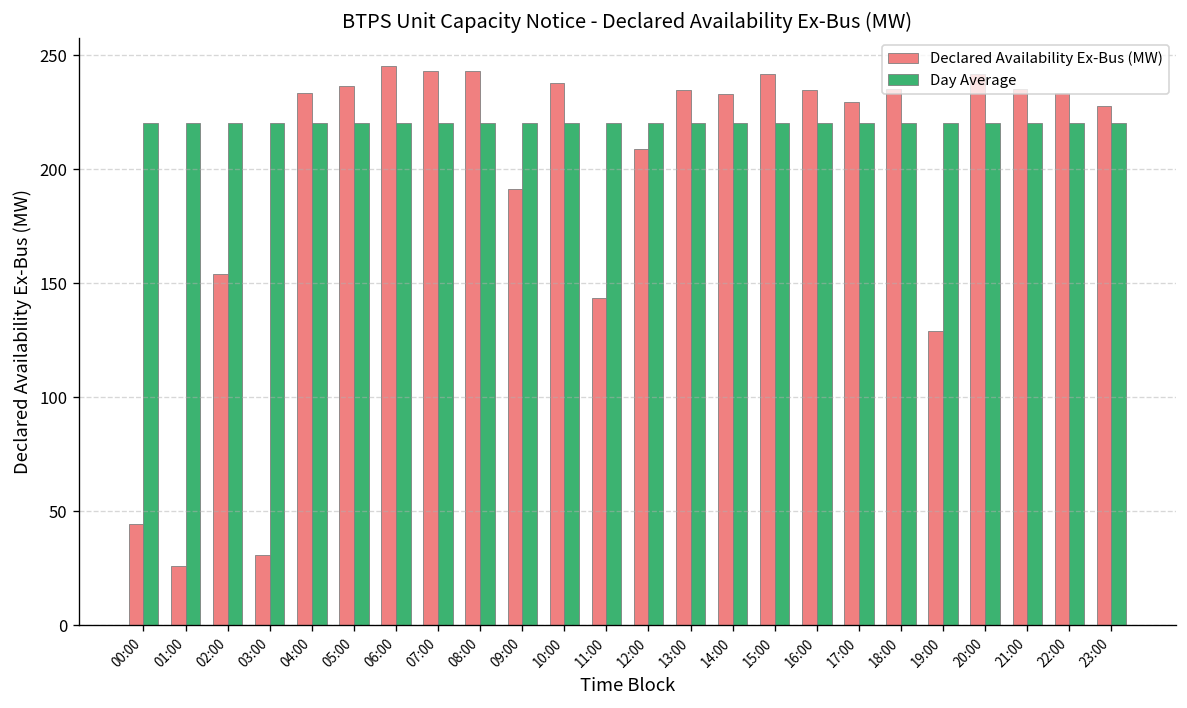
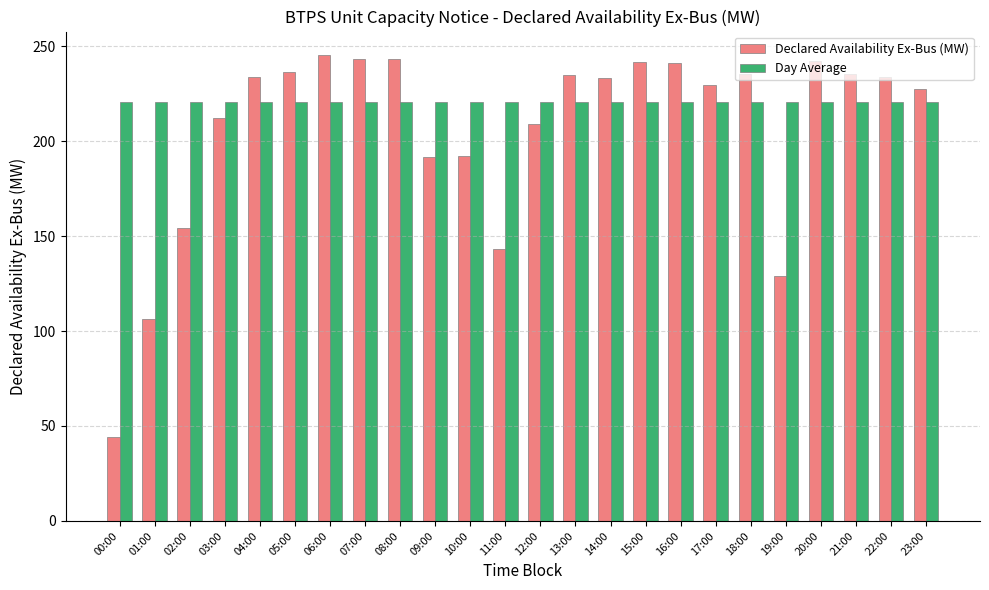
  {
    "Declared Availability Ex-Bus (MW)": {
      "00:00": 44,
-     "01:00": 26,
+     "01:00": 106,
      "02:00": 154,
-     "03:00": 31,
+     "03:00": 212,
      "04:00": 234,
      "05:00": 236,
      "06:00": 245,
      "07:00": 243,
      "08:00": 243,
      "09:00": 192,
-     "10:00": 238,
+     "10:00": 192,
      "11:00": 143,
      "12:00": 209,
      "13:00": 235,
      "14:00": 233,
      "15:00": 242,
-     "16:00": 235,
+     "16:00": 241,
      "17:00": 230,
      "19:00": 129,
      "23:00": 228
    },
    "Day Average": {
      "00:00": 220,
      "01:00": 220,
      "02:00": 220,
      "03:00": 220,
      "04:00": 220,
      "05:00": 220,
      "06:00": 220,
      "07:00": 220,
      "08:00": 220,
      "09:00": 220,
      "10:00": 220,
      "11:00": 220,
      "12:00": 220,
      "13:00": 220,
      "14:00": 220,
      "15:00": 220,
      "16:00": 220,
      "17:00": 220,
      "18:00": 220,
      "19:00": 220,
      "20:00": 220,
      "21:00": 220,
      "22:00": 220,
      "23:00": 220
    }
  }
